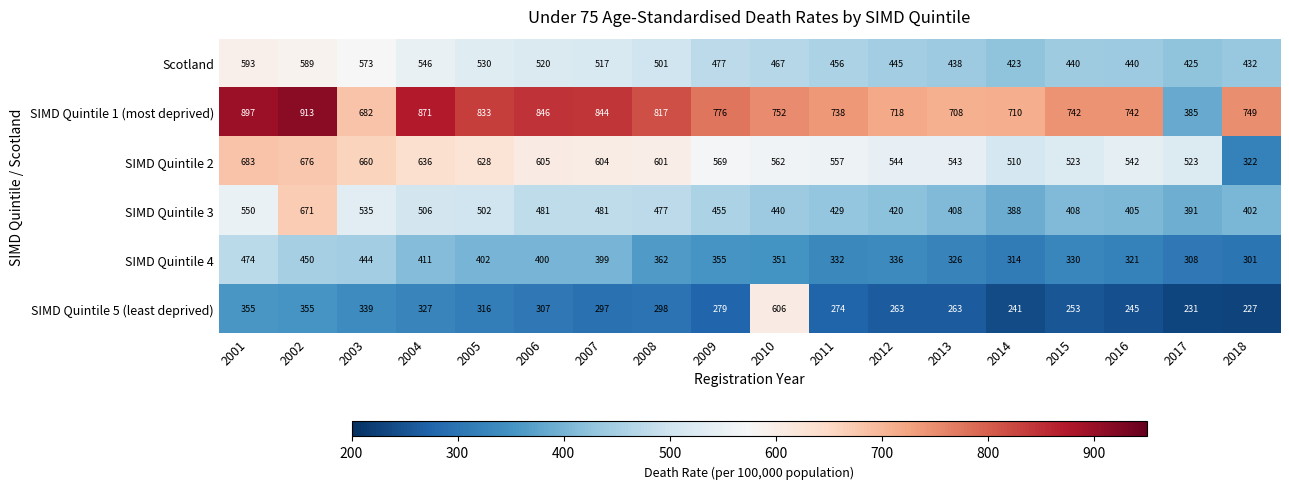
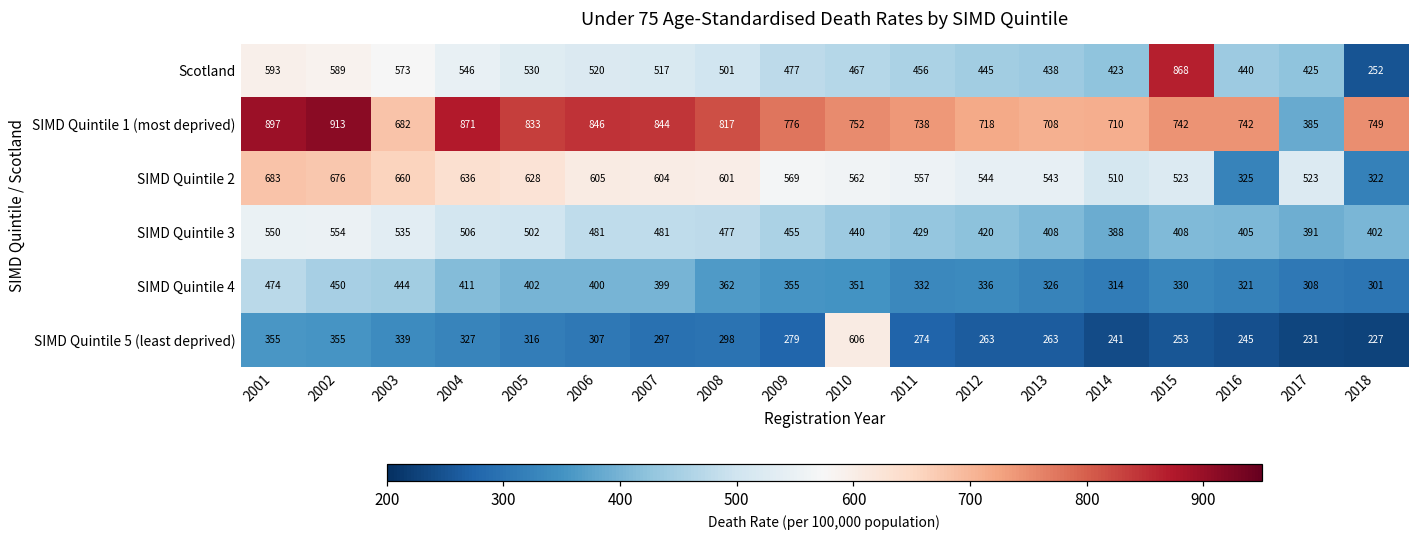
  {
    "Scotland": {
      "2001": 593,
      "2002": 589,
      "2003": 573,
      "2004": 546,
      "2005": 530,
      "2006": 520,
      "2007": 517,
      "2008": 501,
      "2009": 477,
      "2010": 467,
      "2011": 456,
      "2012": 445,
      "2013": 438,
      "2014": 423,
-     "2015": 440,
+     "2015": 868,
      "2016": 440,
      "2017": 425,
-     "2018": 432
+     "2018": 252
    },
    "SIMD Quintile 1 (most deprived)": {
      "2001": 897,
      "2002": 913,
      "2003": 682,
      "2004": 871,
      "2005": 833,
      "2006": 846,
      "2007": 844,
      "2008": 817,
      "2009": 776,
      "2010": 752,
      "2011": 738,
      "2012": 718,
      "2013": 708,
      "2014": 710,
      "2015": 742,
      "2016": 742,
      "2017": 385,
      "2018": 749
    },
    "SIMD Quintile 2": {
      "2001": 683,
      "2002": 676,
      "2003": 660,
      "2004": 636,
      "2005": 628,
      "2006": 605,
      "2007": 604,
      "2008": 601,
      "2009": 569,
      "2010": 562,
      "2011": 557,
      "2012": 544,
      "2013": 543,
      "2014": 510,
      "2015": 523,
-     "2016": 542,
+     "2016": 325,
      "2017": 523,
      "2018": 322
    },
    "SIMD Quintile 3": {
      "2001": 550,
-     "2002": 671,
+     "2002": 554,
      "2003": 535,
      "2004": 506,
      "2005": 502,
      "2006": 481,
      "2007": 481,
      "2008": 477,
      "2009": 455,
      "2010": 440,
      "2011": 429,
      "2012": 420,
      "2013": 408,
      "2014": 388,
      "2015": 408,
      "2016": 405,
      "2017": 391,
      "2018": 402
    },
    "SIMD Quintile 4": {
      "2001": 474,
      "2002": 450,
      "2003": 444,
      "2004": 411,
      "2005": 402,
      "2006": 400,
      "2007": 399,
      "2008": 362,
      "2009": 355,
      "2010": 351,
      "2011": 332,
      "2012": 336,
      "2013": 326,
      "2014": 314,
      "2015": 330,
      "2016": 321,
      "2017": 308,
      "2018": 301
    },
    "SIMD Quintile 5 (least deprived)": {
      "2001": 355,
      "2002": 355,
      "2003": 339,
      "2004": 327,
      "2005": 316,
      "2006": 307,
      "2007": 297,
      "2008": 298,
      "2009": 279,
      "2010": 606,
      "2011": 274,
      "2012": 263,
      "2013": 263,
      "2014": 241,
      "2015": 253,
      "2016": 245,
      "2017": 231,
      "2018": 227
    }
  }
